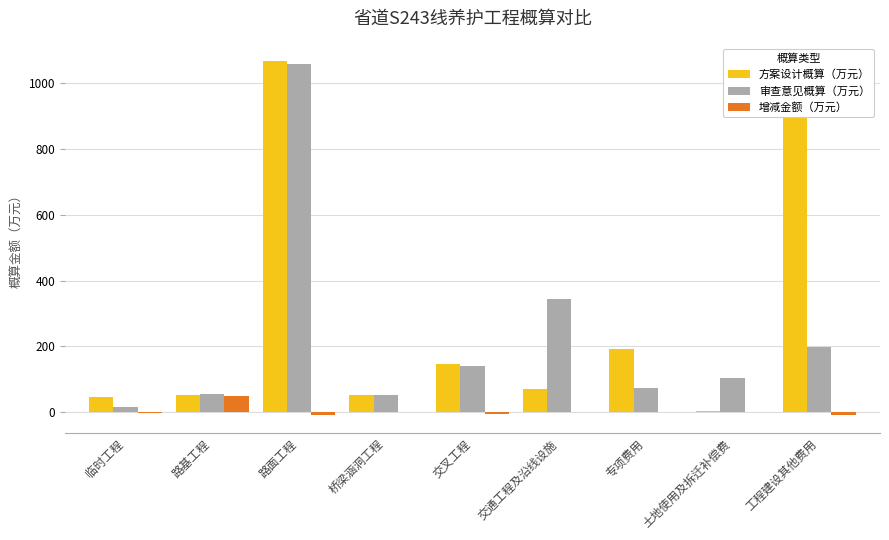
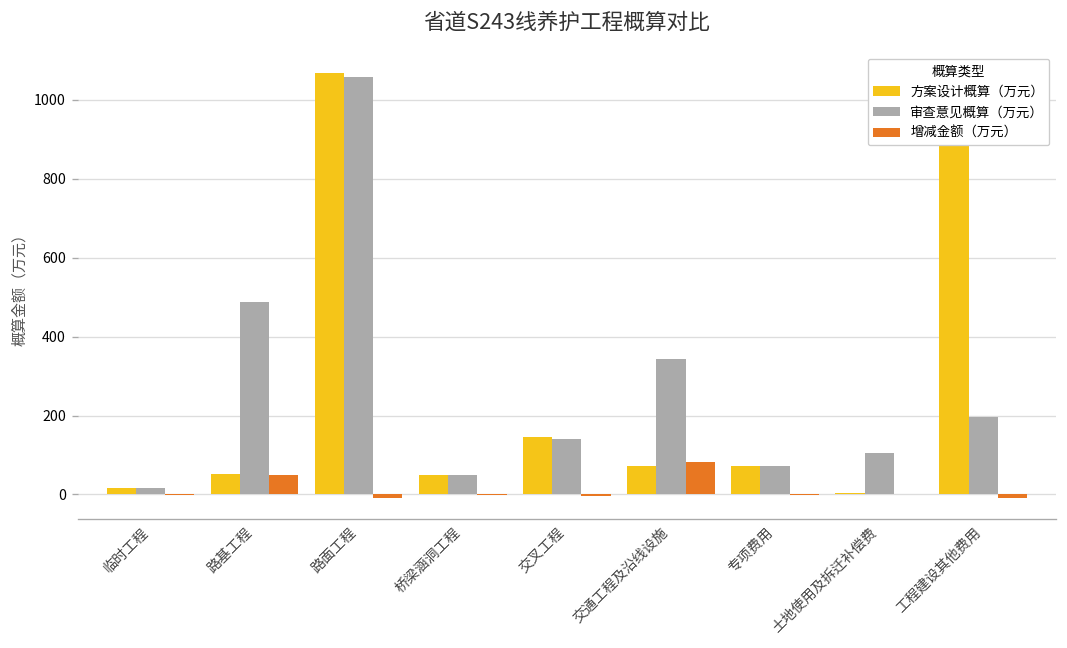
  {
    "方案设计概算（万元）": {
-     "临时工程": 50,
+     "临时工程": 20,
      "路基工程": 50,
      "路面工程": 1070,
      "桥梁涵洞工程": 50,
      "交叉工程": 140,
      "交通工程及沿线设施": 70,
-     "专项费用": 190
+     "专项费用": 70
    },
    "审查意见概算（万元）": {
      "临时工程": 20,
-     "路基工程": 50,
+     "路基工程": 490,
      "路面工程": 1060,
      "桥梁涵洞工程": 50,
      "交叉工程": 140,
      "交通工程及沿线设施": 340,
      "专项费用": 70,
      "土地使用及拆迁补偿费": 100,
      "工程建设其他费用": 200
    },
    "增减金额（万元）": {
      "路基工程": 50,
      "路面工程": -10,
-     "交通工程及沿线设施": 0,
+     "交通工程及沿线设施": 80,
      "土地使用及拆迁补偿费": 0,
      "工程建设其他费用": -10
    }
  }
